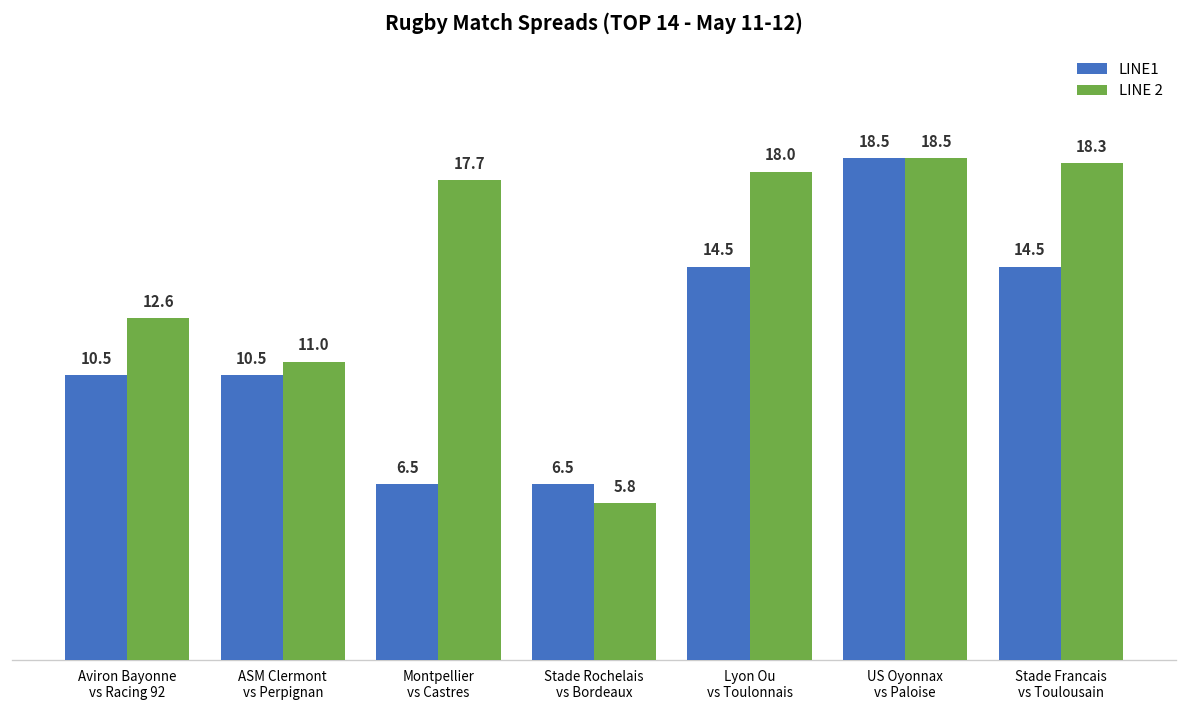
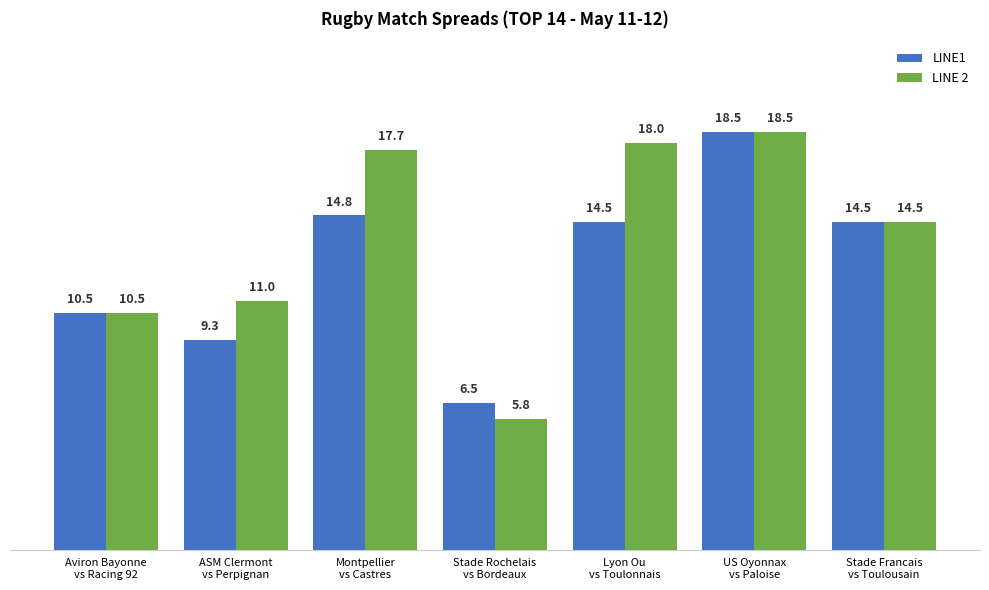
  {
    "LINE1": {
      "Aviron Bayonne vs Racing 92": 10.5,
-     "ASM Clermont vs Perpignan": 10.5,
-     "Montpellier vs Castres": 6.5,
+     "ASM Clermont vs Perpignan": 9.3,
+     "Montpellier vs Castres": 14.8,
      "Stade Rochelais vs Bordeaux": 6.5,
      "Lyon Ou vs Toulonnais": 14.5,
      "US Oyonnax vs Paloise": 18.5,
      "Stade Francais vs Toulousain": 14.5
    },
    "LINE 2": {
-     "Aviron Bayonne vs Racing 92": 12.6,
+     "Aviron Bayonne vs Racing 92": 10.5,
      "ASM Clermont vs Perpignan": 11.0,
      "Montpellier vs Castres": 17.7,
      "Stade Rochelais vs Bordeaux": 5.8,
      "Lyon Ou vs Toulonnais": 18.0,
      "US Oyonnax vs Paloise": 18.5,
-     "Stade Francais vs Toulousain": 18.3
+     "Stade Francais vs Toulousain": 14.5
    }
  }
